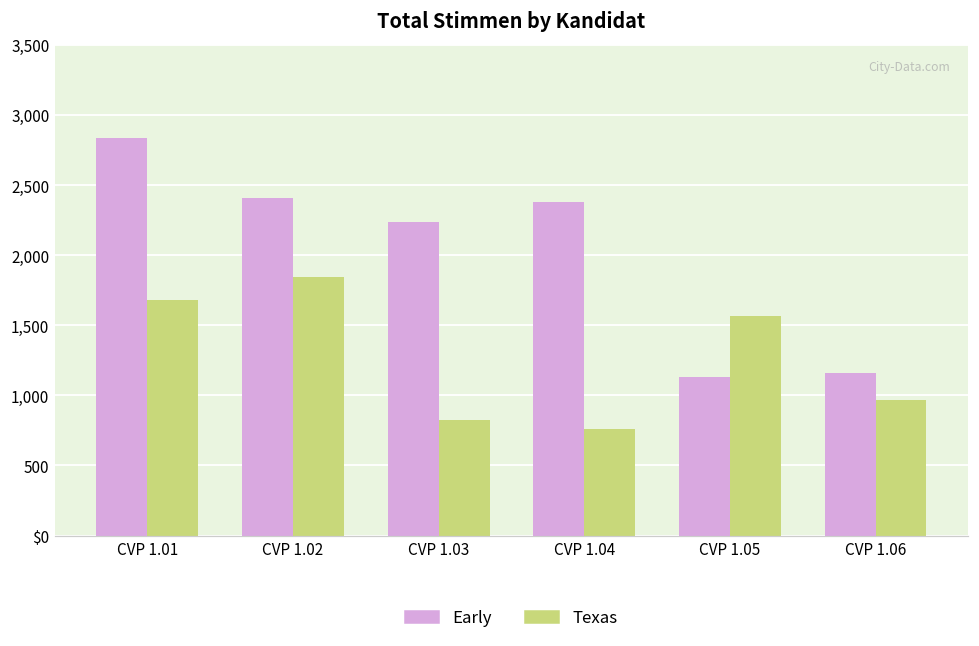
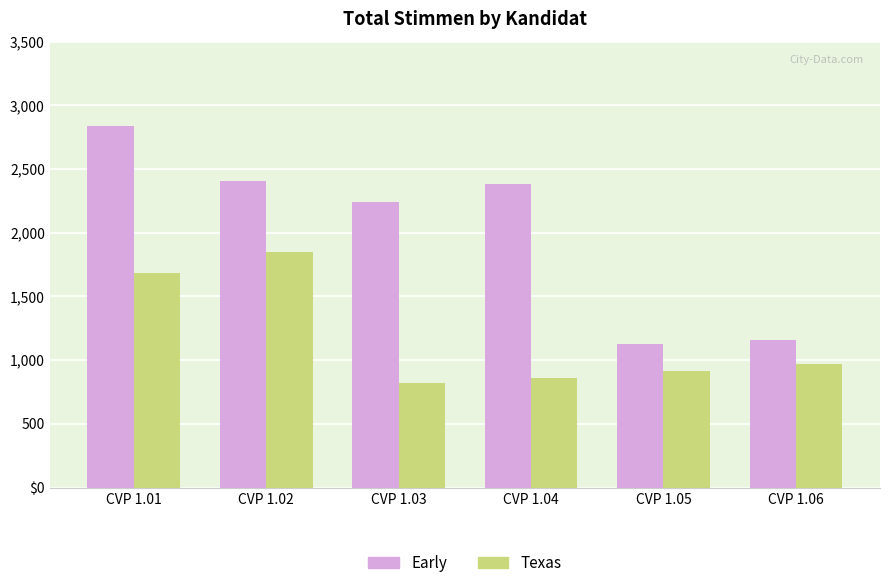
  {
    "Early": {
      "CVP 1.01": "2,840",
      "CVP 1.02": "2,410",
      "CVP 1.03": "2,240",
      "CVP 1.04": "2,380",
      "CVP 1.05": "1,130",
      "CVP 1.06": "1,160"
    },
    "Texas": {
      "CVP 1.01": "1,680",
      "CVP 1.02": "1,850",
      "CVP 1.03": "820",
-     "CVP 1.04": "760",
-     "CVP 1.05": "1,570",
+     "CVP 1.04": "860",
+     "CVP 1.05": "920",
      "CVP 1.06": "970"
    }
  }
